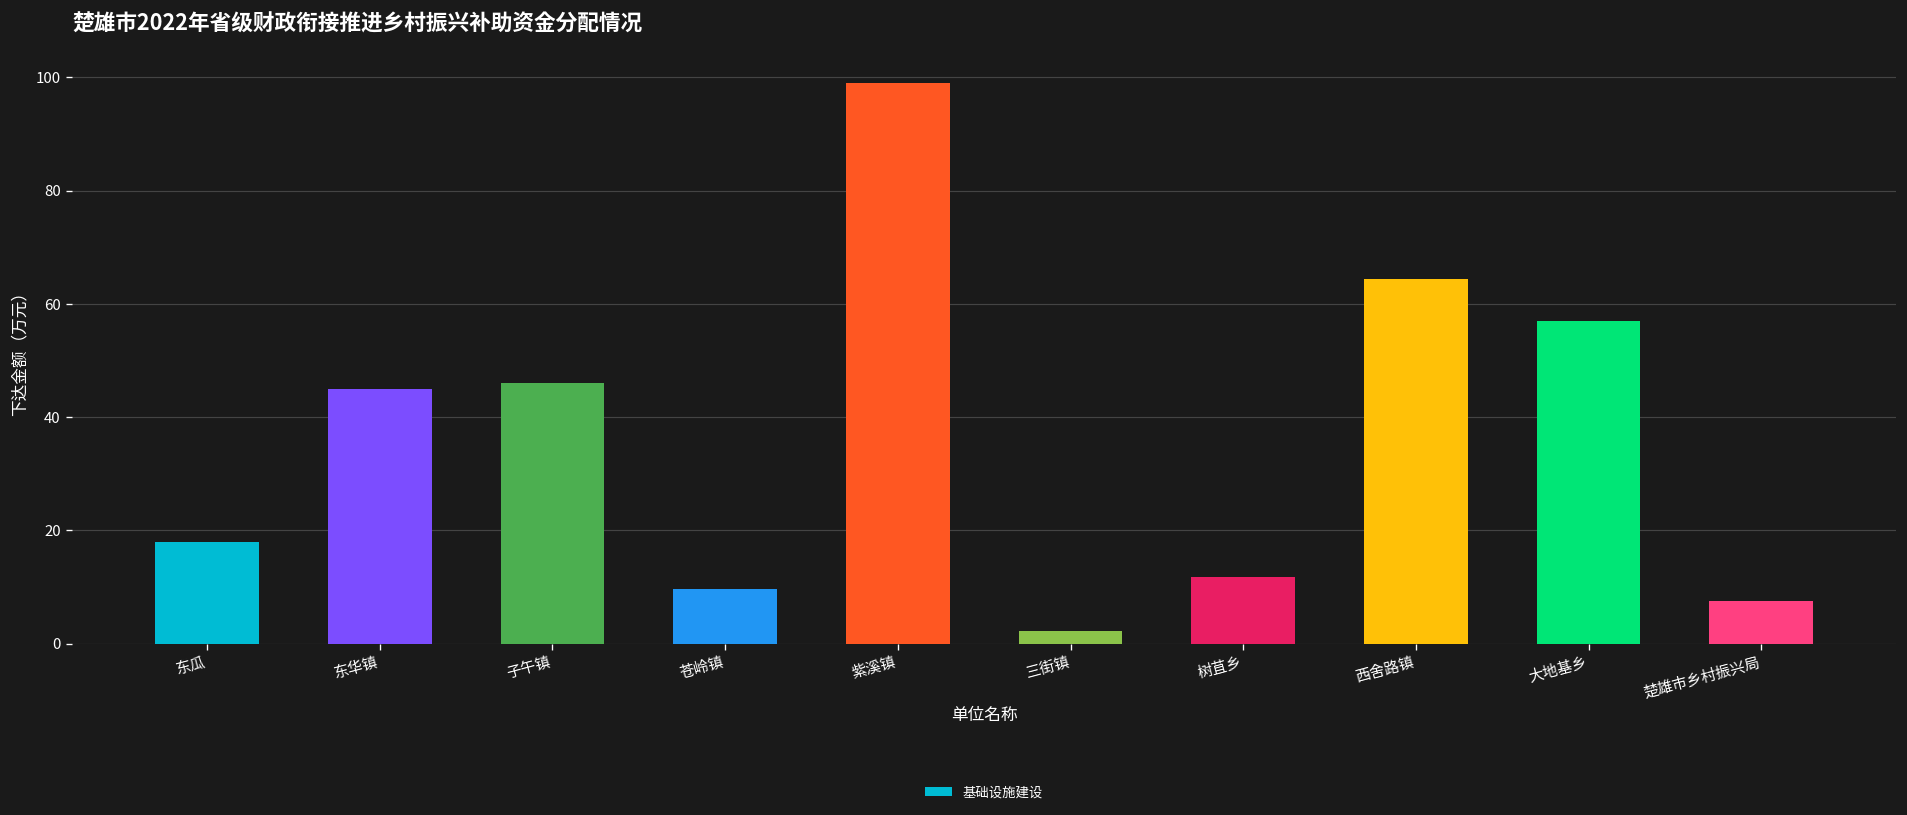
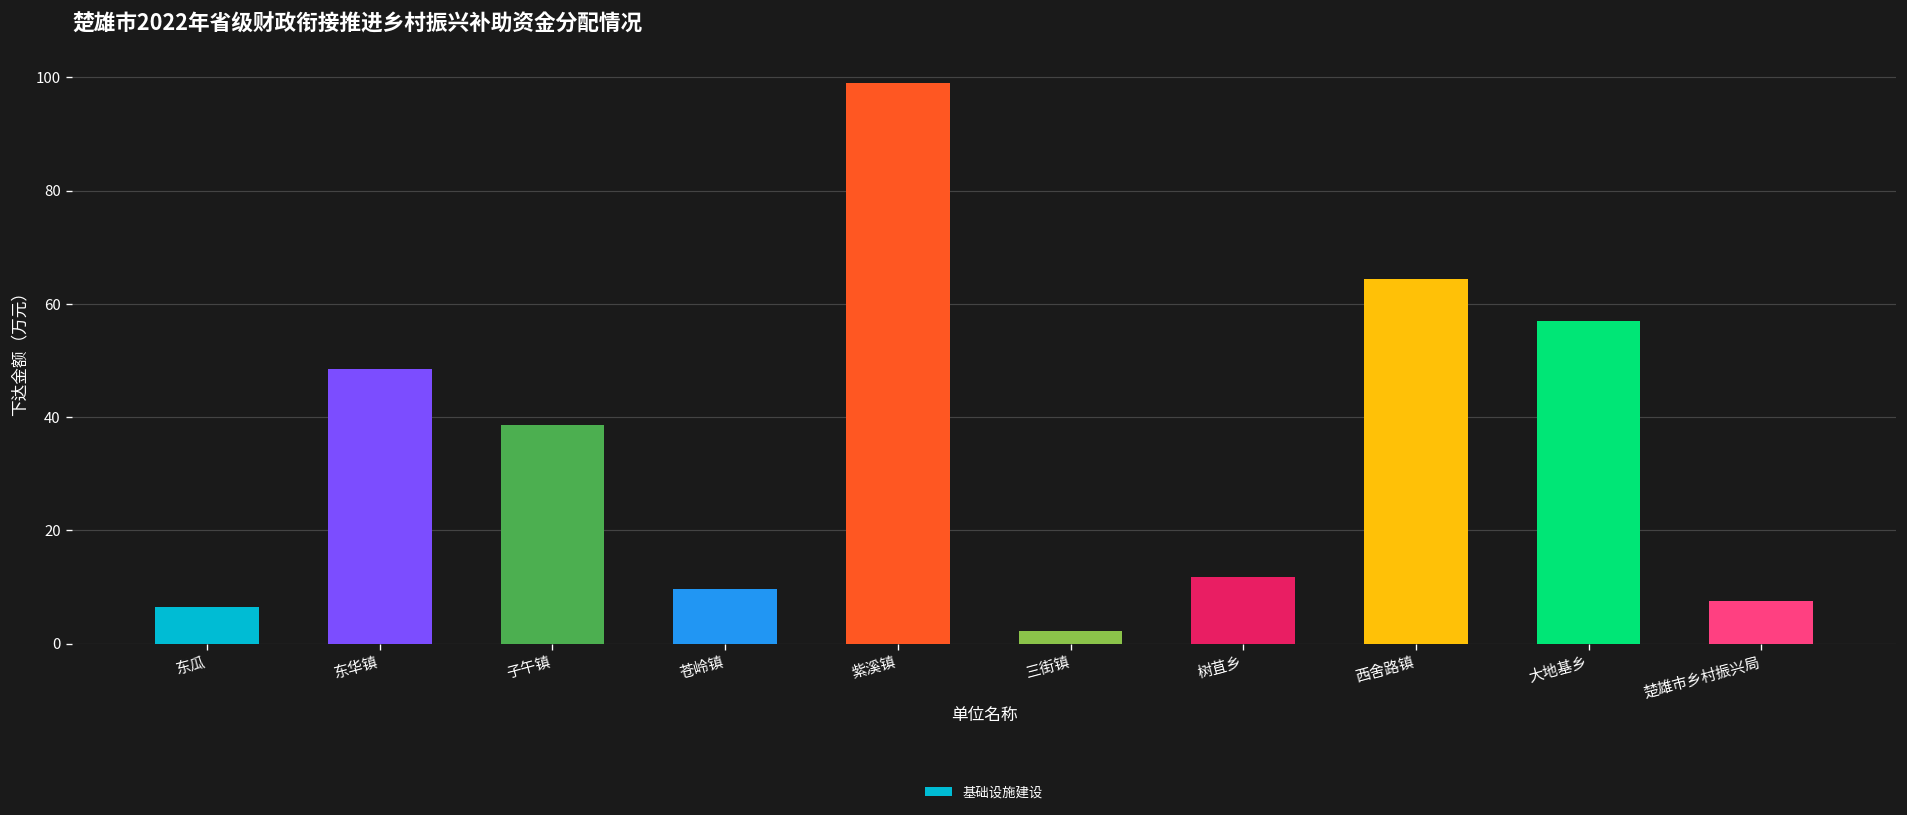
  {
-   "东瓜": 18,
-   "东华镇": 45,
-   "子午镇": 46,
+   "东瓜": 7,
+   "东华镇": 49,
+   "子午镇": 39,
    "苍岭镇": 10,
    "紫溪镇": 99,
    "三街镇": 2,
    "树苴乡": 12,
    "西舍路镇": 64,
    "大地基乡": 57,
    "楚雄市乡村振兴局": 8
  }
